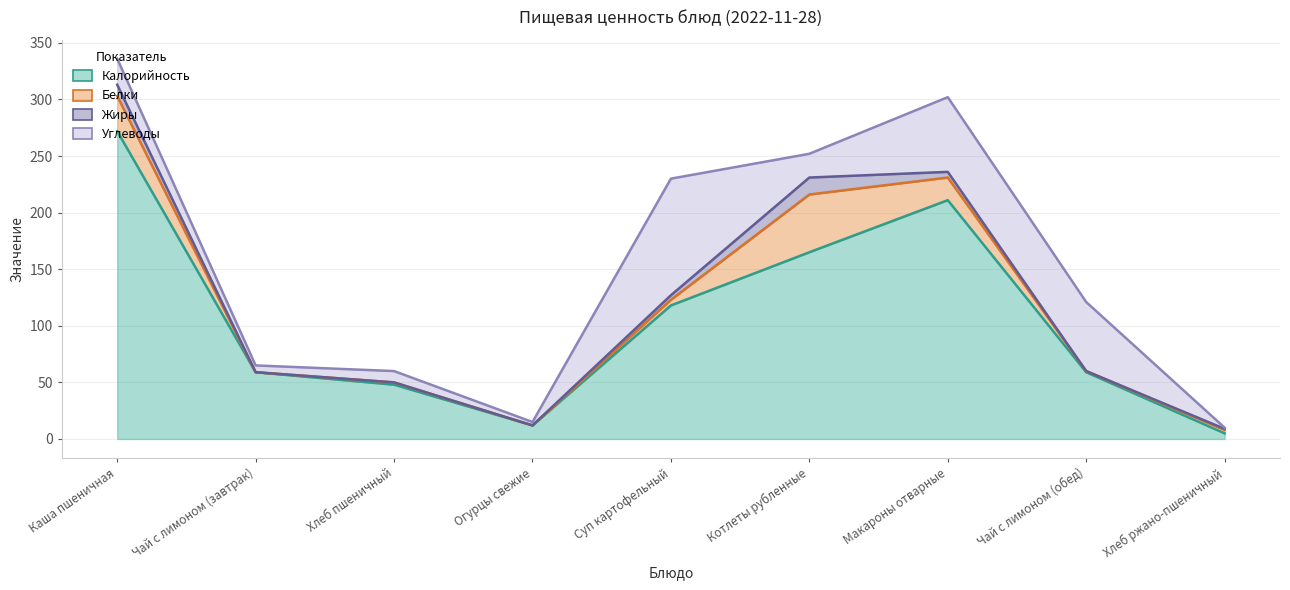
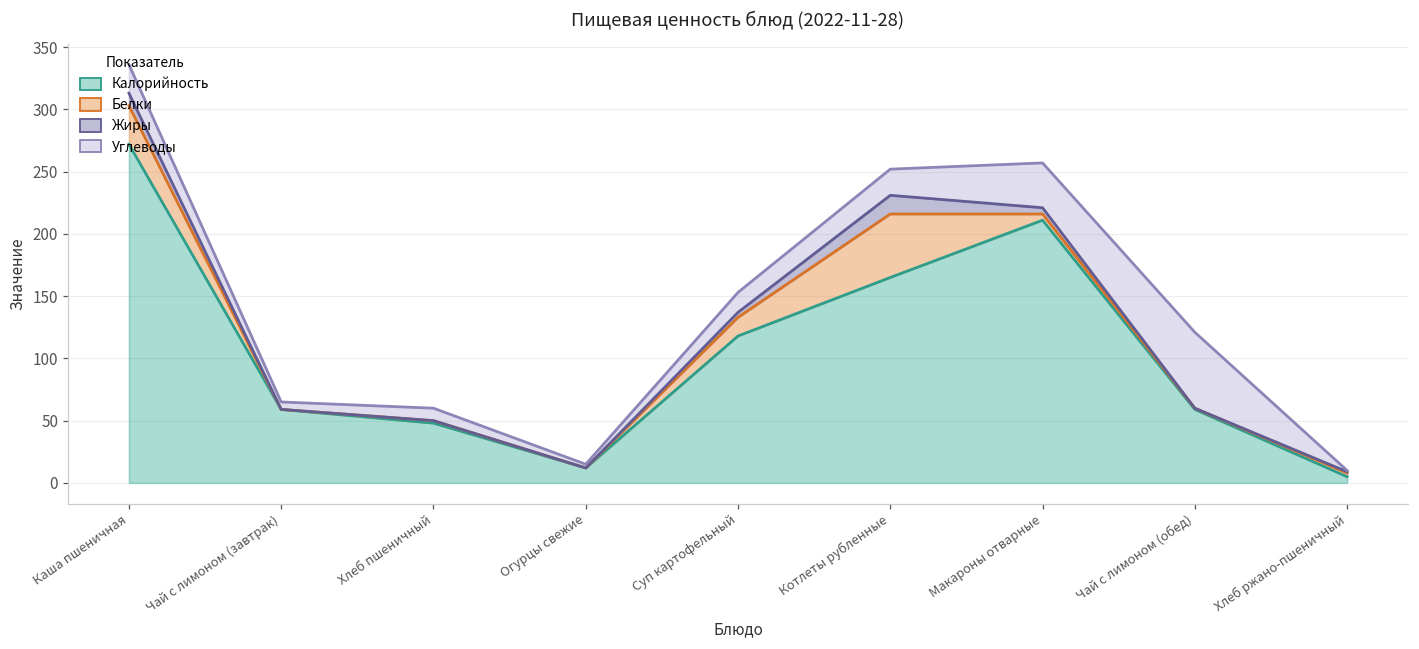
  {
    "Белки": {
      "Каша пшеничная": 31,
-     "Суп картофельный": 5,
+     "Суп картофельный": 15,
      "Котлеты рубленные": 51,
-     "Макароны отварные": 20
+     "Макароны отварные": 5
    },
    "Углеводы": {
      "Каша пшеничная": 23,
      "Чай с лимоном (завтрак)": 6,
      "Хлеб пшеничный": 10,
      "Огурцы свежие": 3,
-     "Суп картофельный": 103,
+     "Суп картофельный": 16,
      "Котлеты рубленные": 21,
-     "Макароны отварные": 66,
+     "Макароны отварные": 36,
      "Чай с лимоном (обед)": 61
    }
  }
